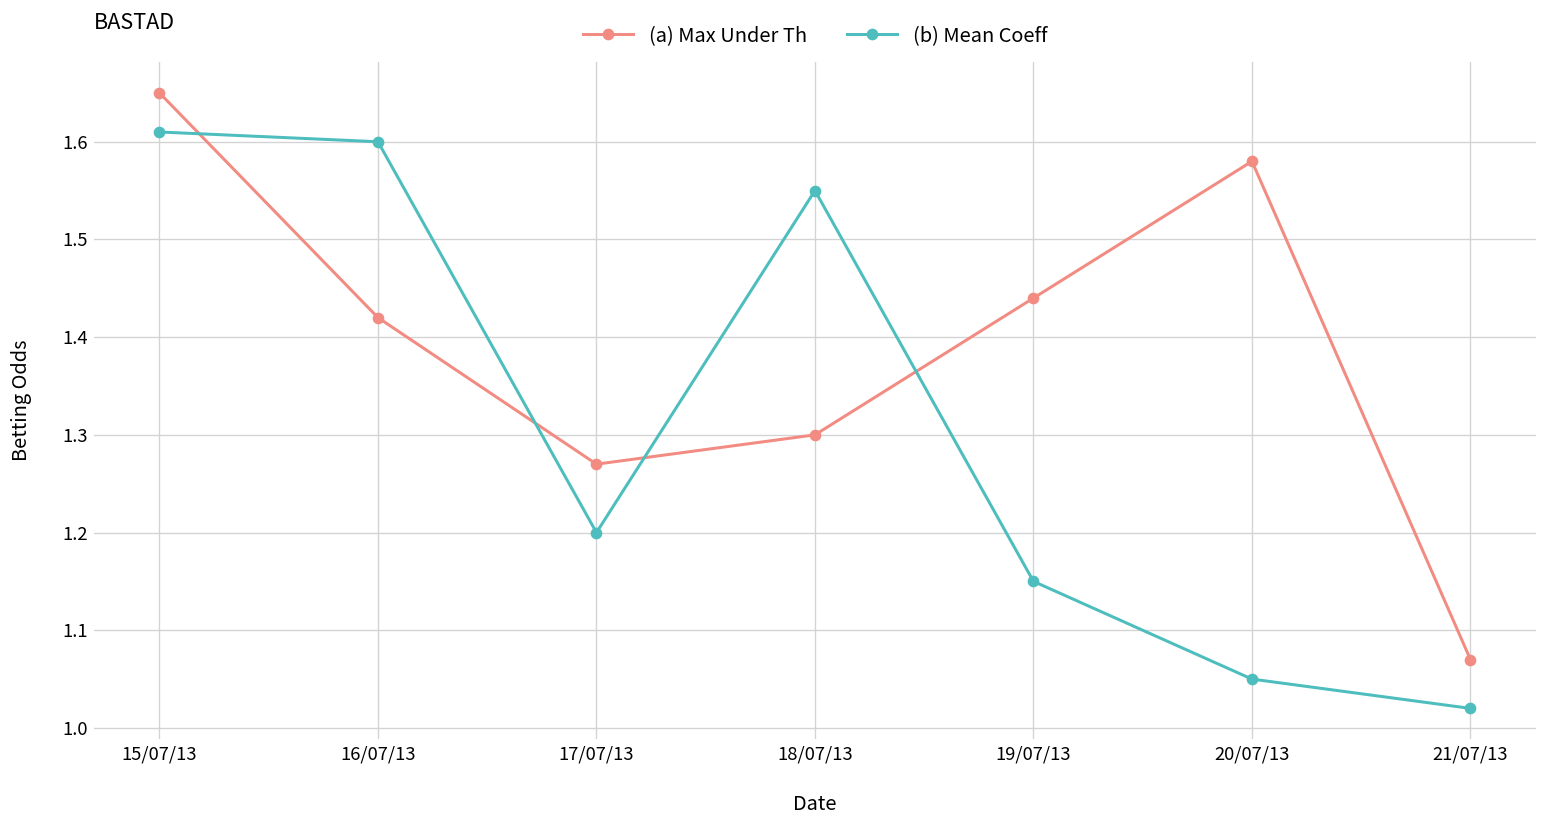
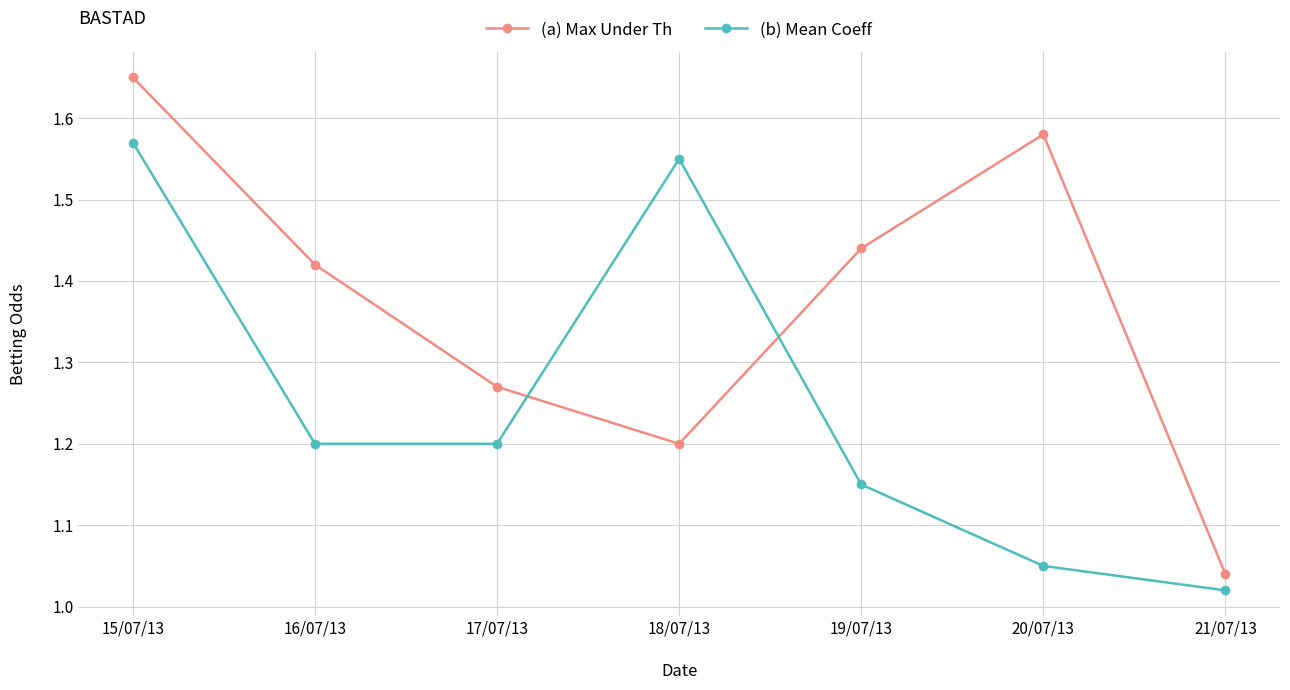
  {
    "(a) Max Under Th": {
      "15/07/13": 1.65,
      "16/07/13": 1.42,
      "17/07/13": 1.27,
-     "18/07/13": 1.3,
+     "18/07/13": 1.2,
      "19/07/13": 1.44,
      "20/07/13": 1.58,
-     "21/07/13": 1.07
+     "21/07/13": 1.04
    },
    "(b) Mean Coeff": {
-     "15/07/13": 1.61,
-     "16/07/13": 1.6,
+     "15/07/13": 1.57,
+     "16/07/13": 1.2,
      "17/07/13": 1.20,
      "18/07/13": 1.55,
      "19/07/13": 1.15,
      "20/07/13": 1.05,
      "21/07/13": 1.02
    }
  }
